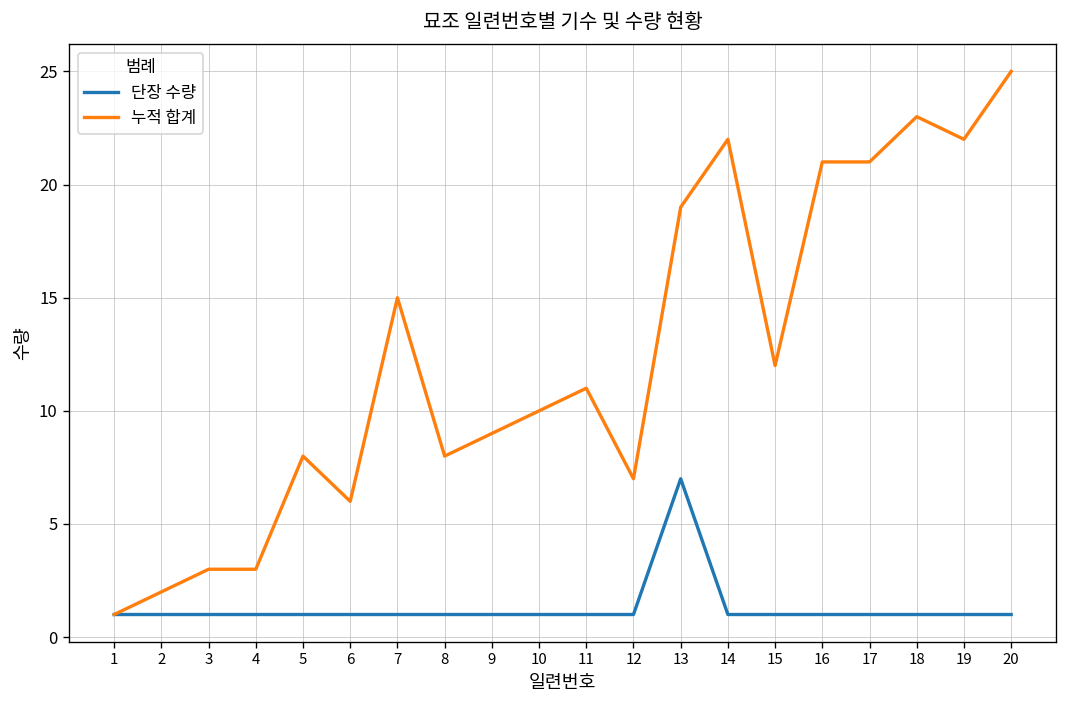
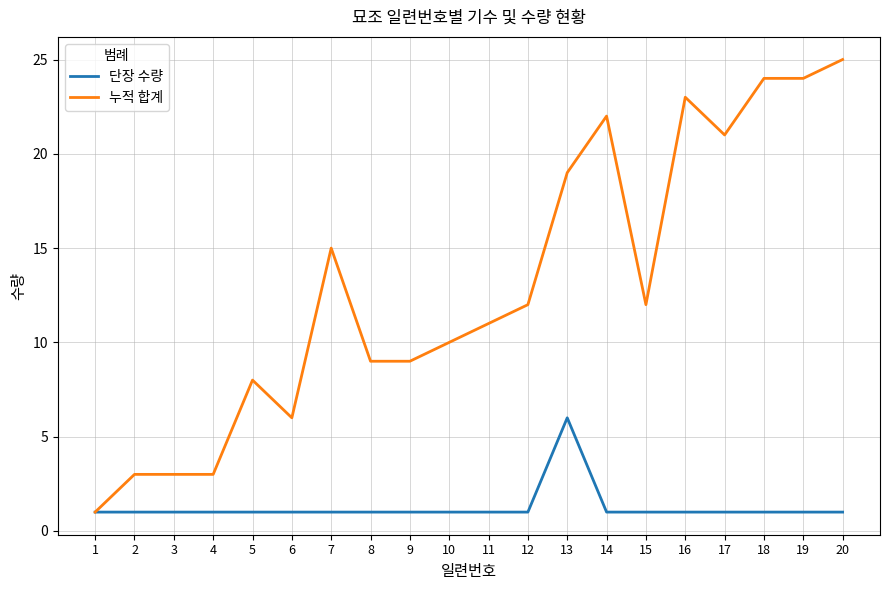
  {
    "단장 수량": {
      "2": 1,
      "3": 1,
      "4": 1,
      "5": 1,
      "6": 1,
      "7": 1,
      "8": 1,
      "9": 1,
      "10": 1,
      "11": 1,
      "12": 1,
-     "13": 7,
+     "13": 6,
      "14": 1,
      "15": 1,
      "16": 1,
      "17": 1,
      "18": 1,
      "19": 1,
      "20": 1
    },
    "누적 합계": {
-     "2": 2,
+     "2": 3,
      "3": 3,
      "4": 3,
      "5": 8,
      "6": 6,
      "7": 15,
-     "8": 8,
+     "8": 9,
      "9": 9,
      "10": 10,
      "11": 11,
-     "12": 7,
+     "12": 12,
      "13": 19,
      "14": 22,
      "15": 12,
-     "16": 21,
+     "16": 23,
      "17": 21,
-     "18": 23,
-     "19": 22,
+     "18": 24,
+     "19": 24,
      "20": 25
    }
  }
